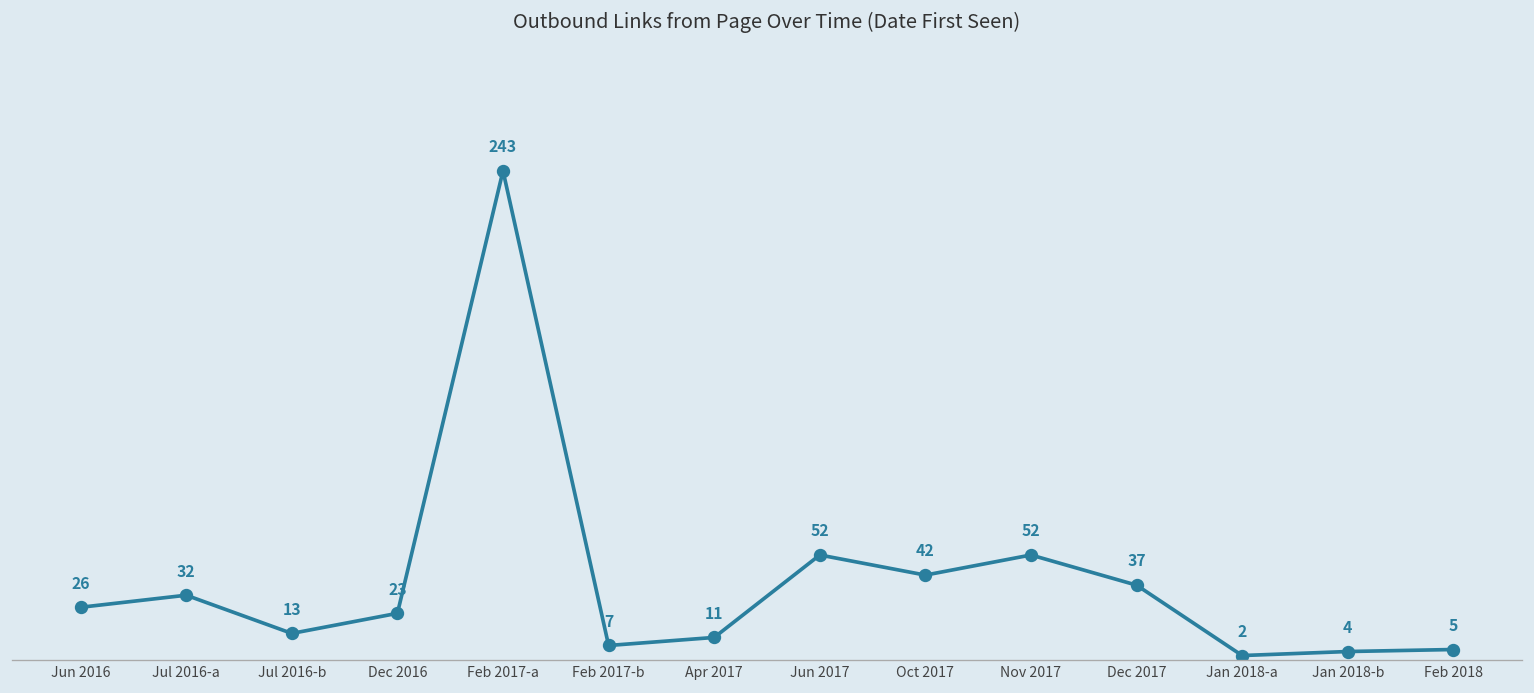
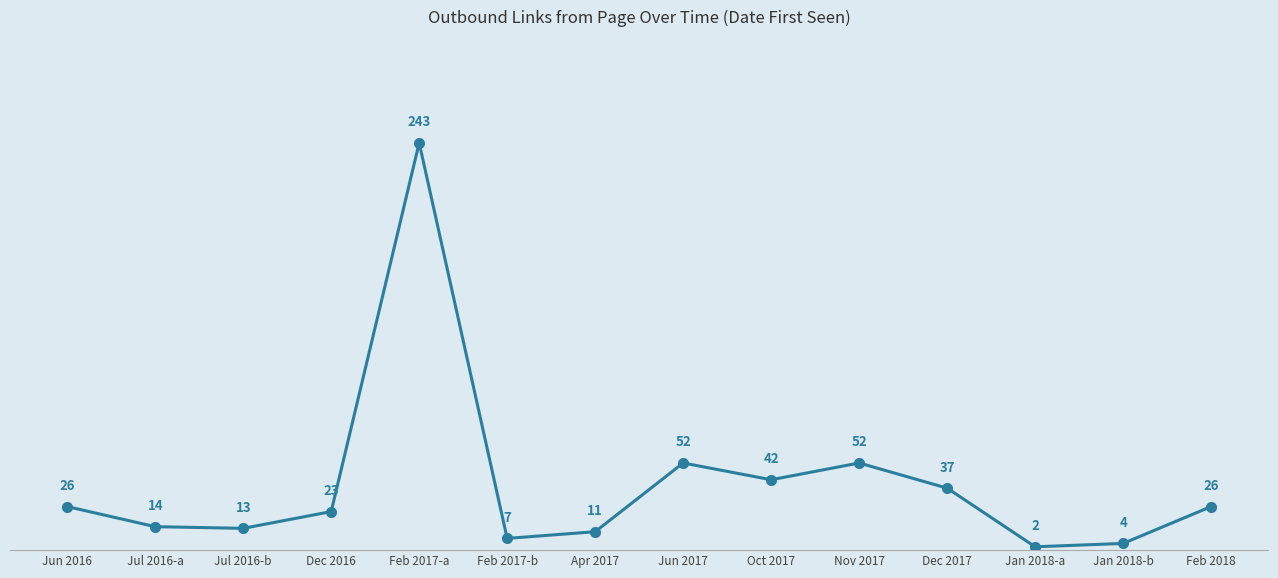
  {
    "Jun 2016": 26,
-   "Jul 2016-a": 32,
+   "Jul 2016-a": 14,
    "Jul 2016-b": 13,
    "Dec 2016": 23,
    "Feb 2017-a": 243,
    "Feb 2017-b": 7,
    "Apr 2017": 11,
    "Jun 2017": 52,
    "Oct 2017": 42,
    "Nov 2017": 52,
    "Dec 2017": 37,
    "Jan 2018-a": 2,
    "Jan 2018-b": 4,
-   "Feb 2018": 5
+   "Feb 2018": 26
  }
